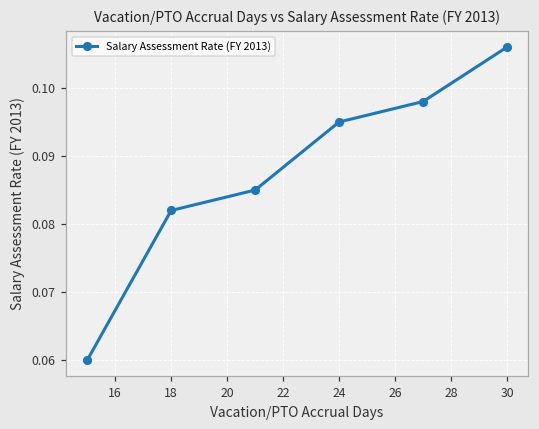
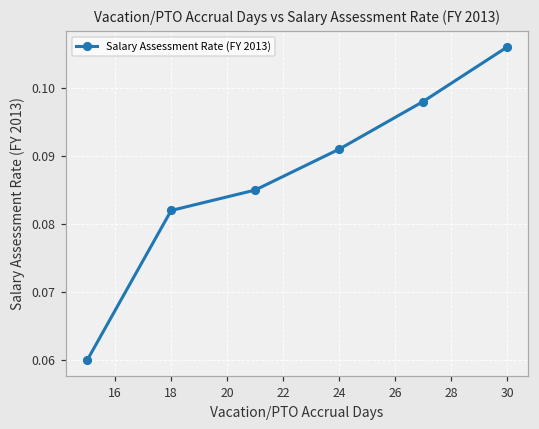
  {
    "18": 0.082,
-   "24": 0.095,
+   "24": 0.091,
    "30": 0.106
  }
